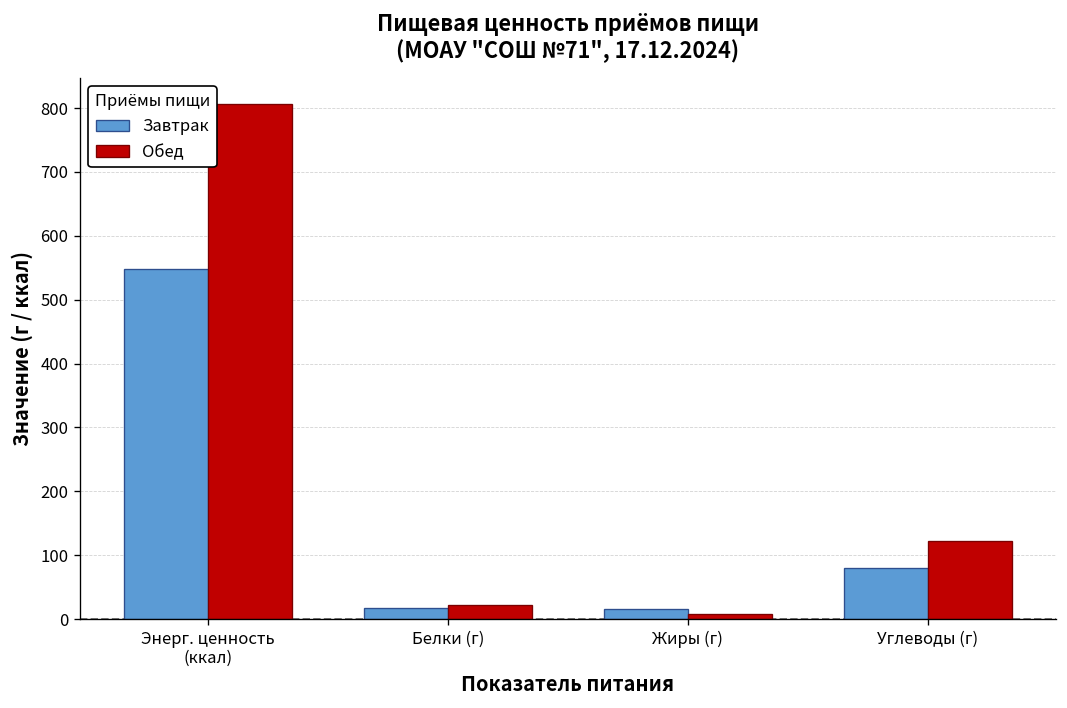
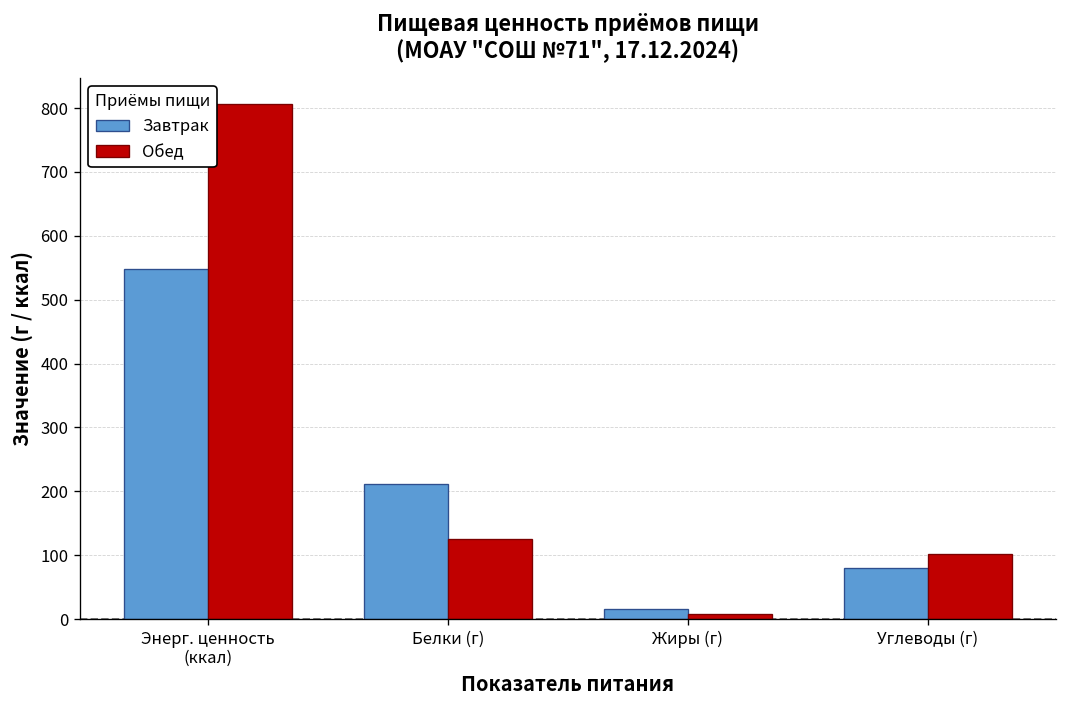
  {
    "Завтрак": {
      "Энерг. ценность (ккал)": 550,
-     "Белки (г)": 20,
+     "Белки (г)": 210,
      "Жиры (г)": 20,
      "Углеводы (г)": 80
    },
    "Обед": {
      "Энерг. ценность (ккал)": 810,
-     "Белки (г)": 20,
+     "Белки (г)": 130,
      "Жиры (г)": 10,
-     "Углеводы (г)": 120
+     "Углеводы (г)": 100
    }
  }
